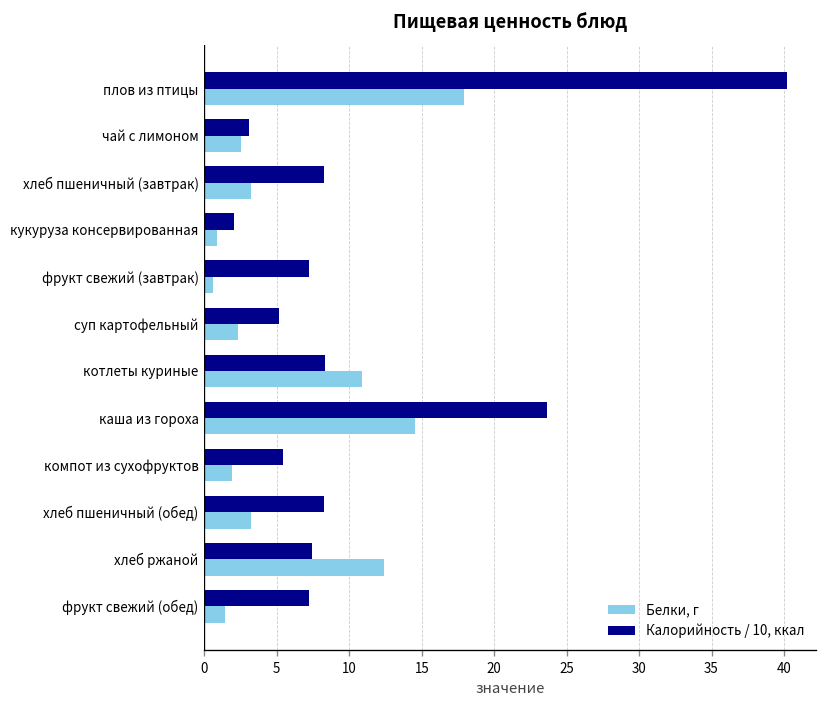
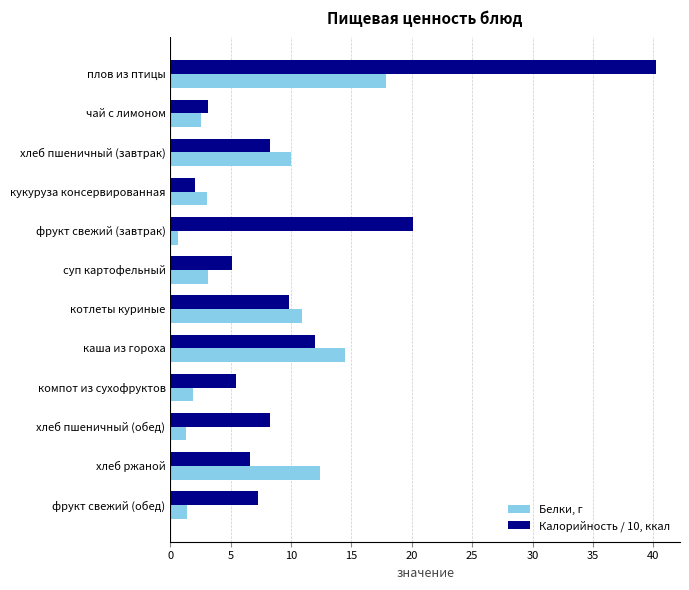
  {
    "Белки, г": {
      "плов из птицы": 17.9,
      "чай с лимоном": 2.5,
-     "хлеб пшеничный (завтрак)": 3.2,
-     "кукуруза консервированная": 0.9,
+     "хлеб пшеничный (завтрак)": 10.0,
+     "кукуруза консервированная": 3.0,
      "фрукт свежий (завтрак)": 0.6,
-     "суп картофельный": 2.3,
+     "суп картофельный": 3.1,
      "котлеты куриные": 10.9,
      "каша из гороха": 14.5,
      "компот из сухофруктов": 1.9,
-     "хлеб пшеничный (обед)": 3.2,
+     "хлеб пшеничный (обед)": 1.3,
      "хлеб ржаной": 12.4,
      "фрукт свежий (обед)": 1.4
    },
    "Калорийность / 10, ккал": {
      "плов из птицы": 40.2,
      "чай с лимоном": 3.1,
      "хлеб пшеничный (завтрак)": 8.2,
      "кукуруза консервированная": 2.1,
-     "фрукт свежий (завтрак)": 7.2,
+     "фрукт свежий (завтрак)": 20.1,
      "суп картофельный": 5.1,
-     "котлеты куриные": 8.3,
-     "каша из гороха": 23.6,
+     "котлеты куриные": 9.8,
+     "каша из гороха": 12.0,
      "компот из сухофруктов": 5.4,
      "хлеб пшеничный (обед)": 8.2,
-     "хлеб ржаной": 7.4,
+     "хлеб ржаной": 6.6,
      "фрукт свежий (обед)": 7.2
    }
  }
